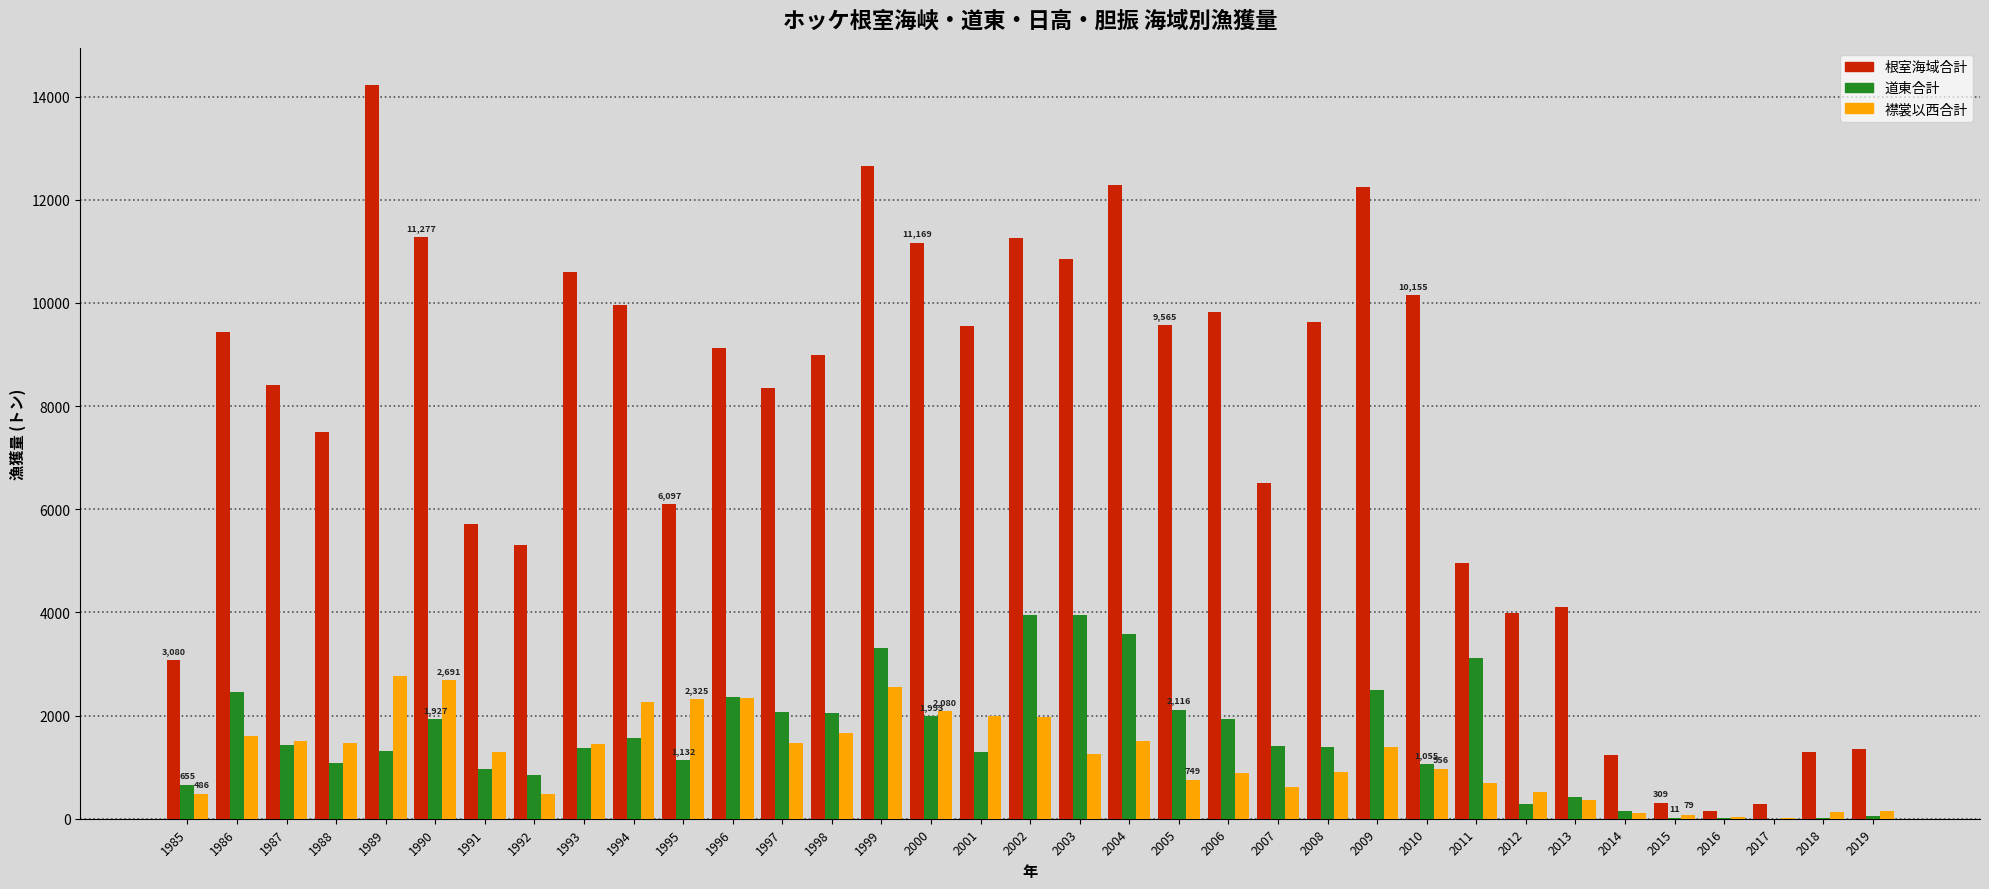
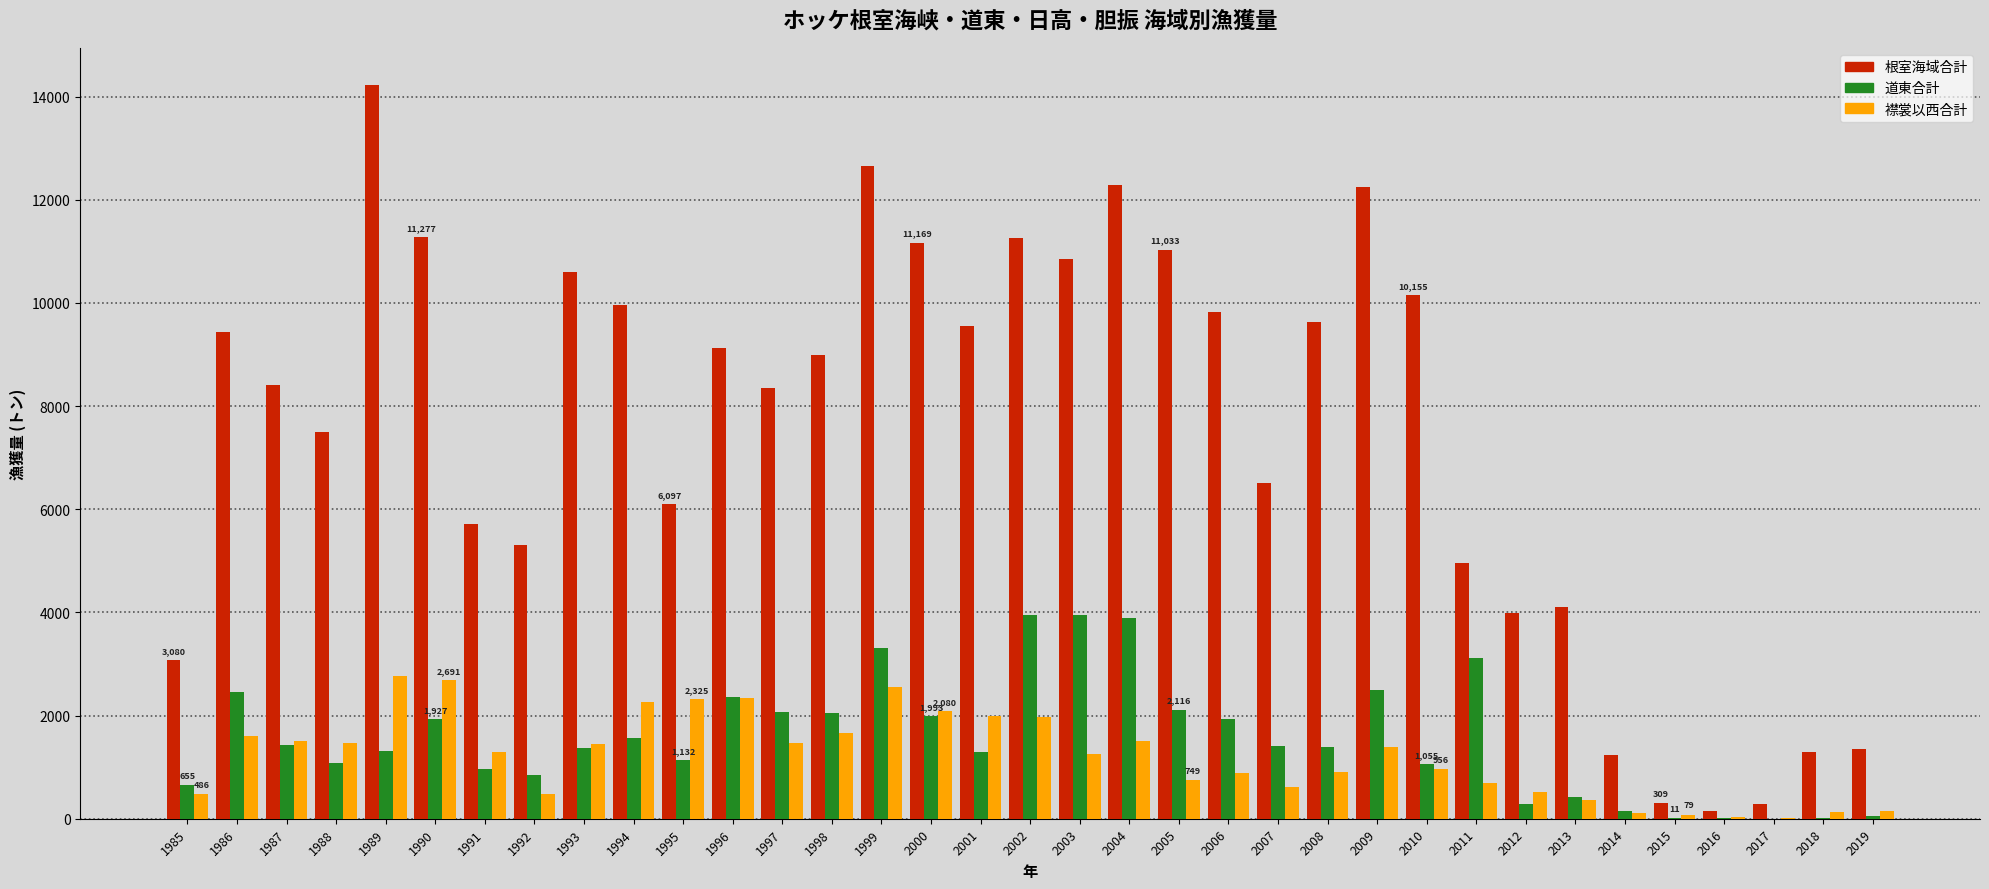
  {
    "根室海域合計": {
      "1985": "3,080",
      "1990": "11,277",
      "1995": "6,097",
      "2000": "11,169",
-     "2005": "9,565",
+     "2005": "11,033",
      "2010": "10,155",
      "2015": "309"
    },
    "道東合計": {
      "1986": "2400",
      "1987": "1400",
      "1988": "1100",
      "1989": "1300",
      "1991": "1000",
      "1992": "800",
      "1993": "1400",
      "1994": "1600",
      "1996": "2400",
      "1997": "2100",
      "1998": "2000",
      "1999": "3300",
      "2001": "1300",
      "2002": "3900",
      "2003": "3900",
-     "2004": "3600",
+     "2004": "3900",
      "2006": "1900",
      "2007": "1400",
      "2008": "1400",
      "2009": "2500",
      "2011": "3100",
      "2012": "300",
      "2013": "400",
      "2014": "100",
      "2019": "100"
    },
    "襟裳以西合計": {
      "1985": "486",
      "1990": "2,691",
      "1995": "2,325",
      "2005": "749",
      "2015": "79"
    }
  }
